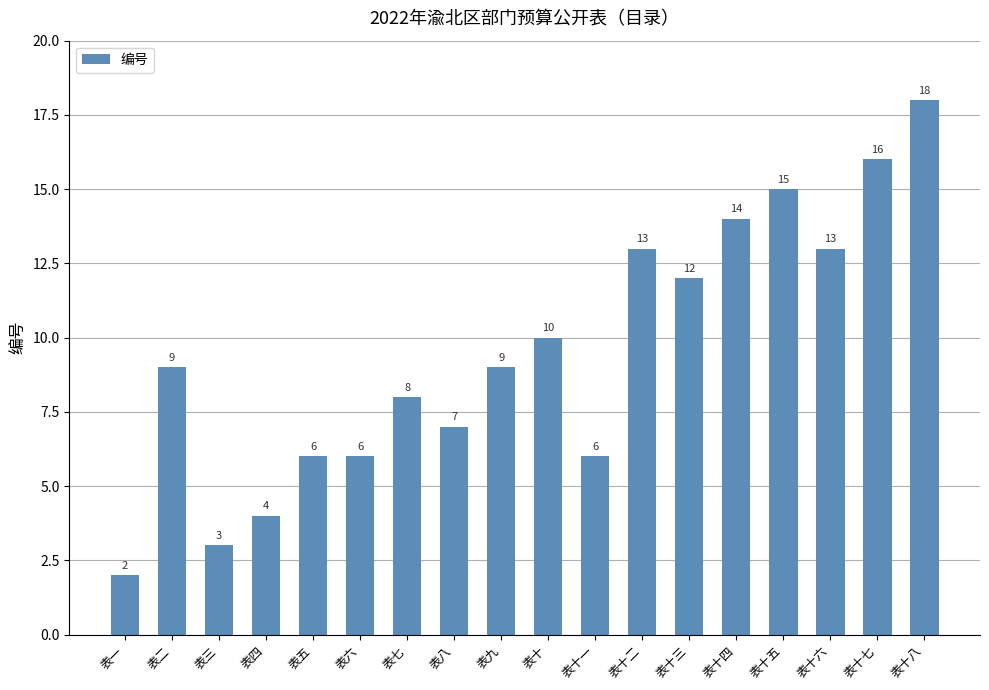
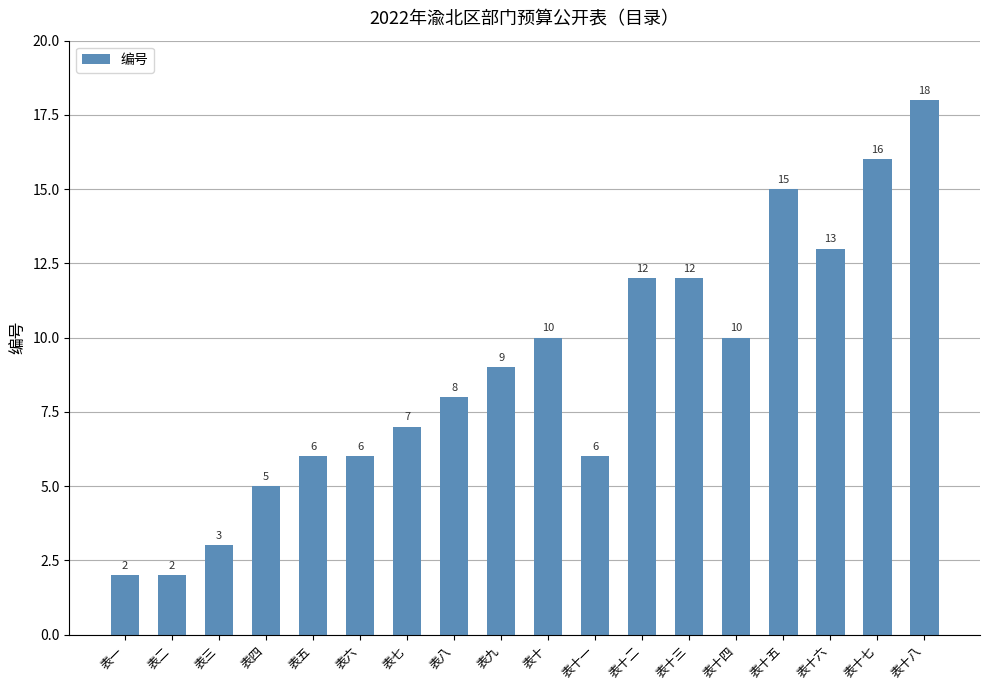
  {
    "表一": 2,
-   "表二": 9,
+   "表二": 2,
    "表三": 3,
-   "表四": 4,
+   "表四": 5,
    "表五": 6,
    "表六": 6,
-   "表七": 8,
-   "表八": 7,
+   "表七": 7,
+   "表八": 8,
    "表九": 9,
    "表十": 10,
    "表十一": 6,
-   "表十二": 13,
+   "表十二": 12,
    "表十三": 12,
-   "表十四": 14,
+   "表十四": 10,
    "表十五": 15,
    "表十六": 13,
    "表十七": 16,
    "表十八": 18
  }
